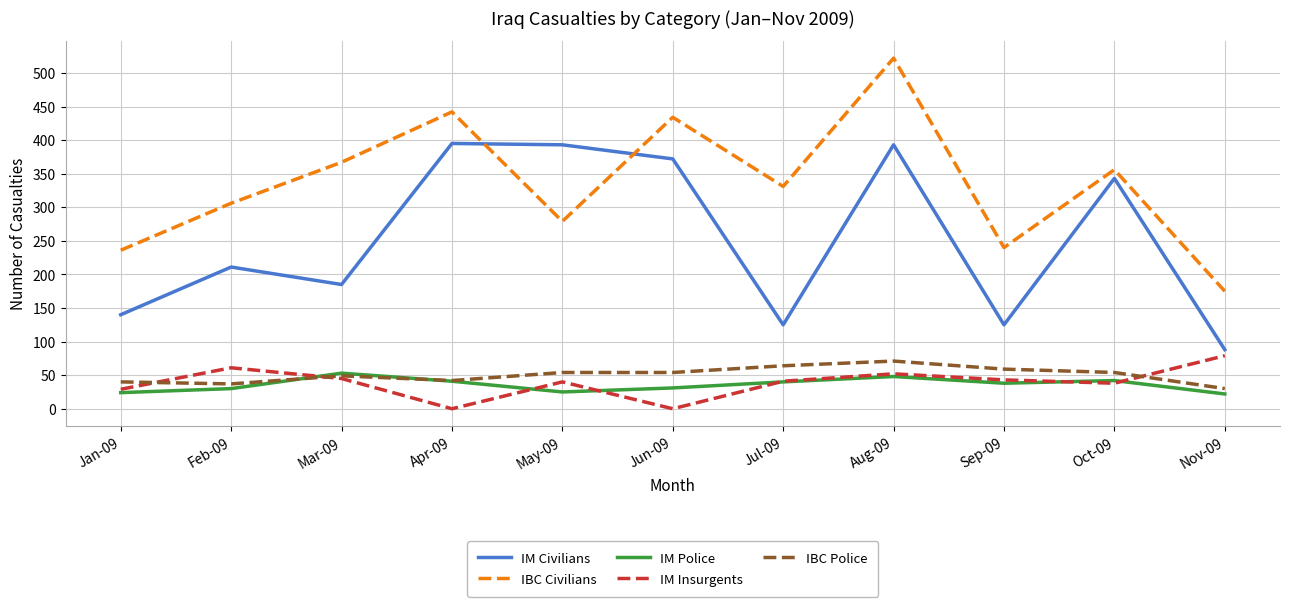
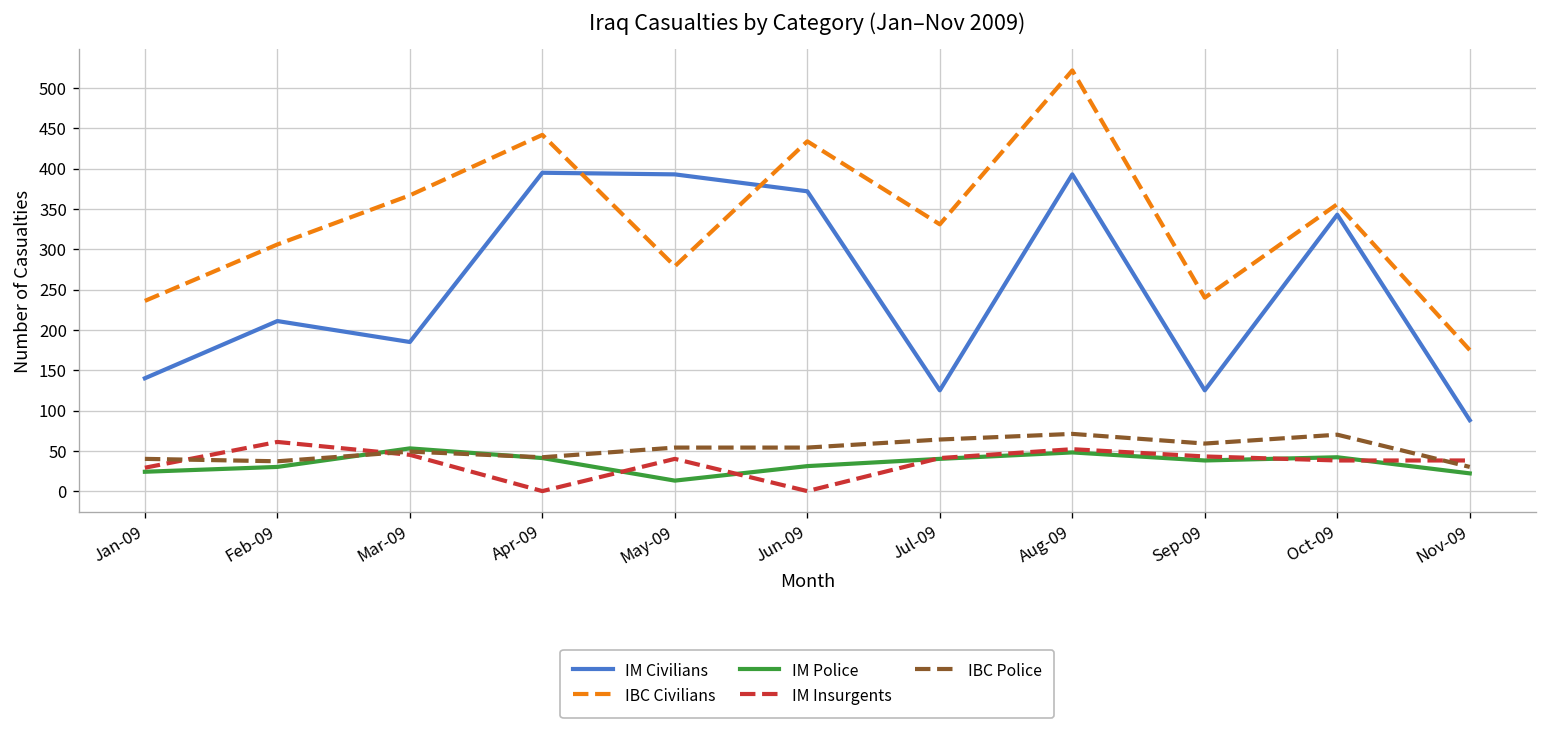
  {
    "IM Civilians": {
      "Jan-09": 140,
      "Feb-09": 210,
      "Mar-09": 190,
      "Apr-09": 400,
      "May-09": 390,
      "Jun-09": 370,
      "Jul-09": 130,
      "Aug-09": 390,
      "Sep-09": 130,
      "Oct-09": 340,
      "Nov-09": 90
    },
    "IBC Civilians": {
      "Jan-09": 240,
      "Feb-09": 310,
      "Mar-09": 370,
      "Apr-09": 440,
      "May-09": 280,
      "Jun-09": 430,
      "Jul-09": 330,
      "Aug-09": 520,
      "Sep-09": 240,
      "Oct-09": 360,
      "Nov-09": 180
    },
    "IM Police": {
      "Jan-09": 20,
      "Feb-09": 30,
      "Mar-09": 50,
-     "May-09": 30,
+     "May-09": 10,
      "Jun-09": 30,
      "Aug-09": 50,
      "Sep-09": 40,
      "Oct-09": 40,
      "Nov-09": 20
    },
    "IM Insurgents": {
      "Jan-09": 30,
      "Feb-09": 60,
      "Mar-09": 50,
      "Apr-09": 0,
      "May-09": 40,
      "Jun-09": 0,
      "Aug-09": 50,
      "Sep-09": 40,
      "Oct-09": 40,
-     "Nov-09": 80
+     "Nov-09": 40
    },
    "IBC Police": {
      "Jan-09": 40,
      "Feb-09": 40,
      "Mar-09": 50,
      "May-09": 50,
      "Jun-09": 50,
      "Jul-09": 60,
      "Aug-09": 70,
      "Sep-09": 60,
-     "Oct-09": 50,
+     "Oct-09": 70,
      "Nov-09": 30
    }
  }
